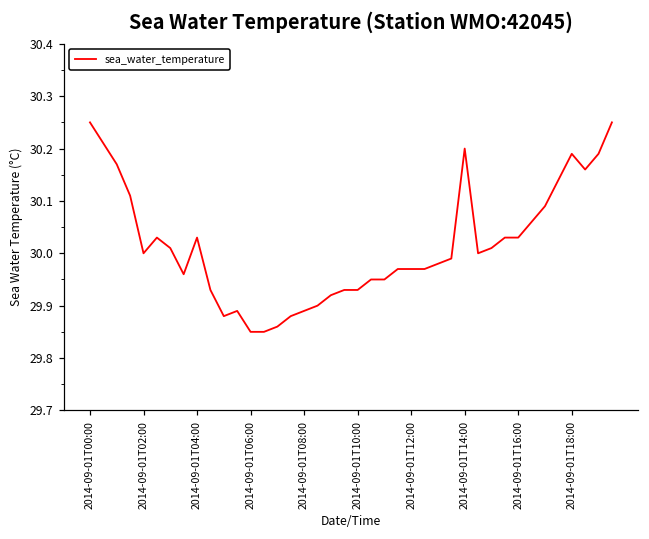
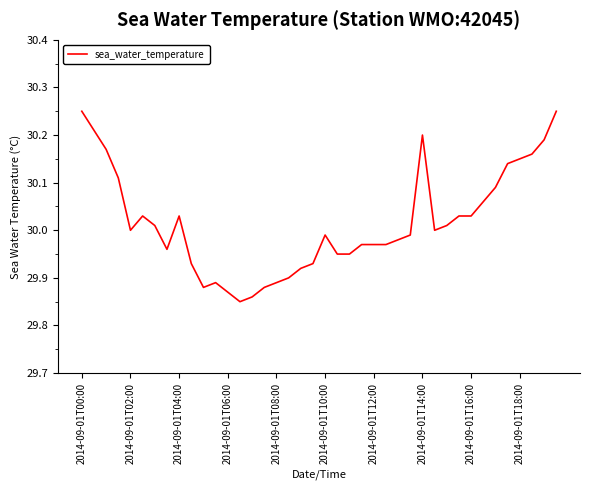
  {
    "2014-09-01T00:00": 30.25,
    "2014-09-01T02:00": 30.00,
    "2014-09-01T04:00": 30.03,
-   "2014-09-01T06:00": 29.85,
+   "2014-09-01T06:00": 29.87,
    "2014-09-01T08:00": 29.89,
-   "2014-09-01T10:00": 29.93,
+   "2014-09-01T10:00": 29.99,
    "2014-09-01T12:00": 29.97,
    "2014-09-01T14:00": 30.20,
    "2014-09-01T16:00": 30.03,
-   "2014-09-01T18:00": 30.19
+   "2014-09-01T18:00": 30.15
  }
